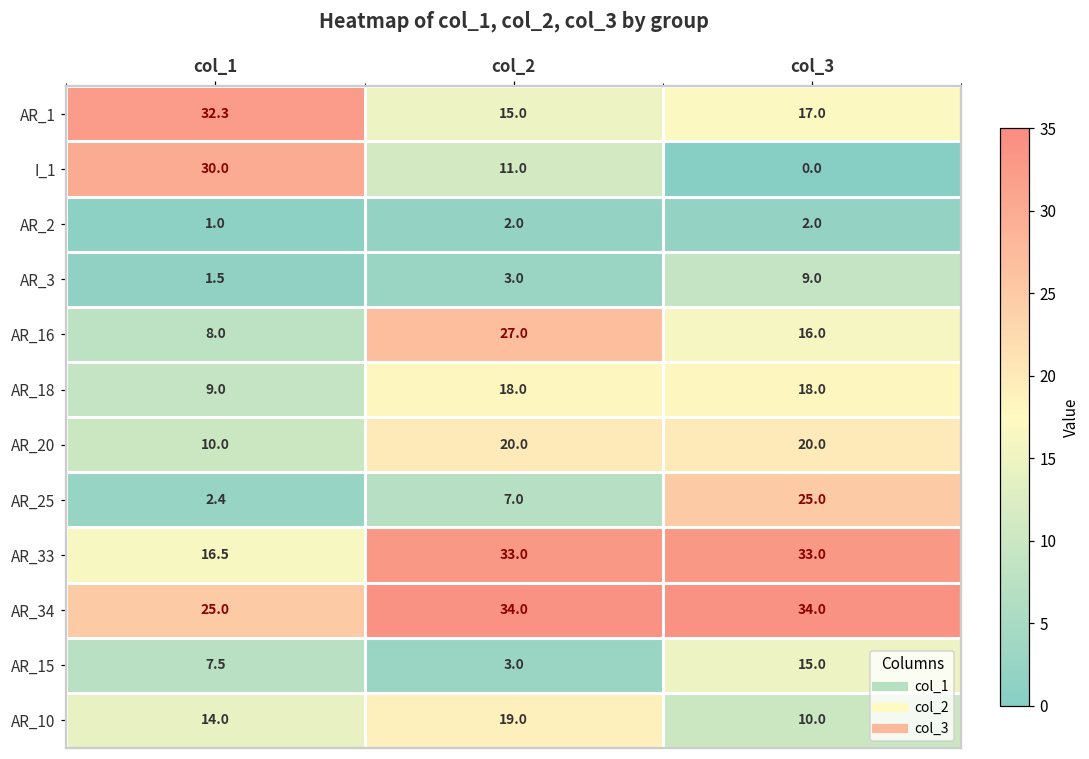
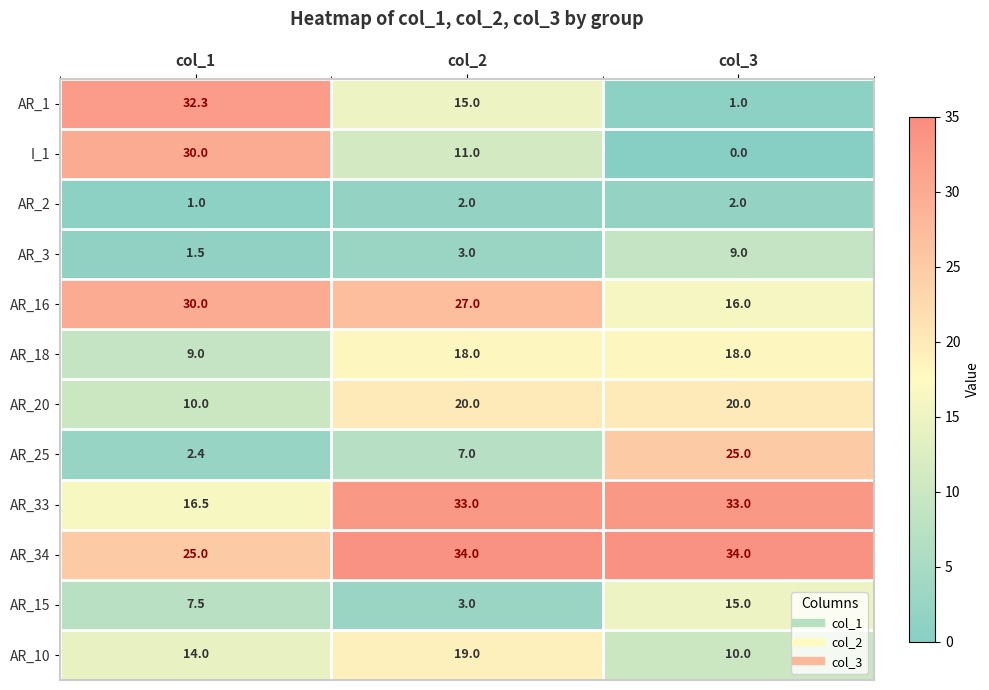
  {
    "AR_1": {
      "col_1": 32.3,
      "col_2": 15.0,
-     "col_3": 17.0
+     "col_3": 1.0
    },
    "I_1": {
      "col_1": 30.0,
      "col_2": 11.0,
      "col_3": 0.0
    },
    "AR_2": {
      "col_1": 1.0,
      "col_2": 2.0,
      "col_3": 2.0
    },
    "AR_3": {
      "col_1": 1.5,
      "col_2": 3.0,
      "col_3": 9.0
    },
    "AR_16": {
-     "col_1": 8.0,
+     "col_1": 30.0,
      "col_2": 27.0,
      "col_3": 16.0
    },
    "AR_18": {
      "col_1": 9.0,
      "col_2": 18.0,
      "col_3": 18.0
    },
    "AR_20": {
      "col_1": 10.0,
      "col_2": 20.0,
      "col_3": 20.0
    },
    "AR_25": {
      "col_1": 2.4,
      "col_2": 7.0,
      "col_3": 25.0
    },
    "AR_33": {
      "col_1": 16.5,
      "col_2": 33.0,
      "col_3": 33.0
    },
    "AR_34": {
      "col_1": 25.0,
      "col_2": 34.0,
      "col_3": 34.0
    },
    "AR_15": {
      "col_1": 7.5,
      "col_2": 3.0,
      "col_3": 15.0
    },
    "AR_10": {
      "col_1": 14.0,
      "col_2": 19.0,
      "col_3": 10.0
    }
  }
